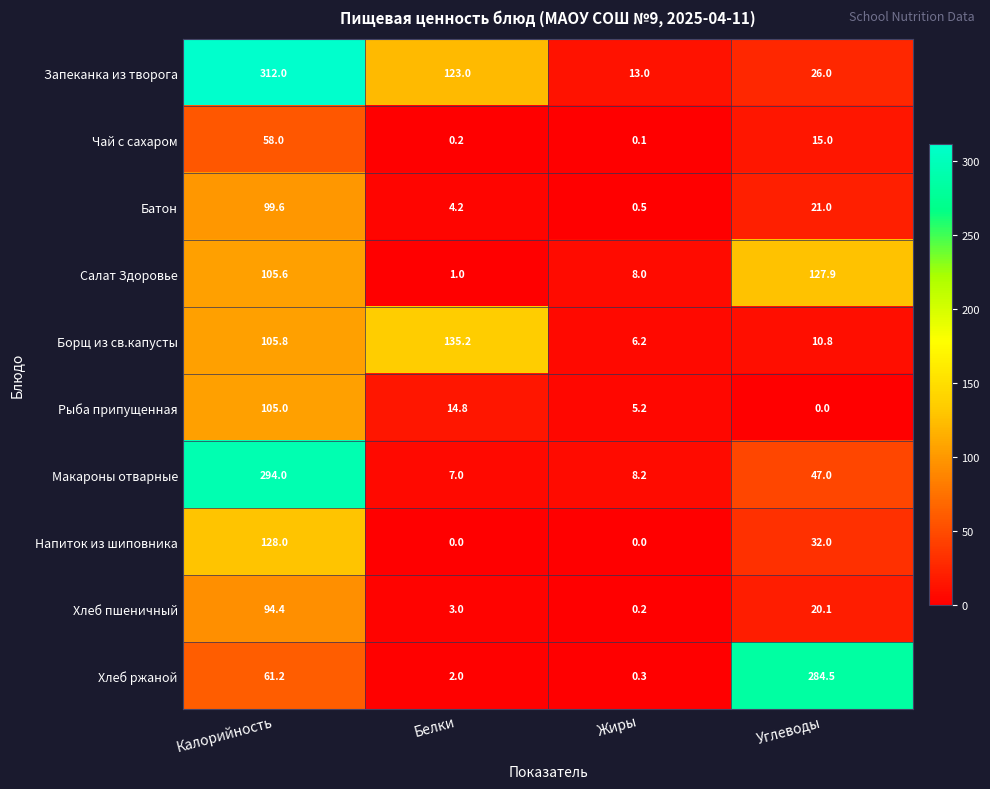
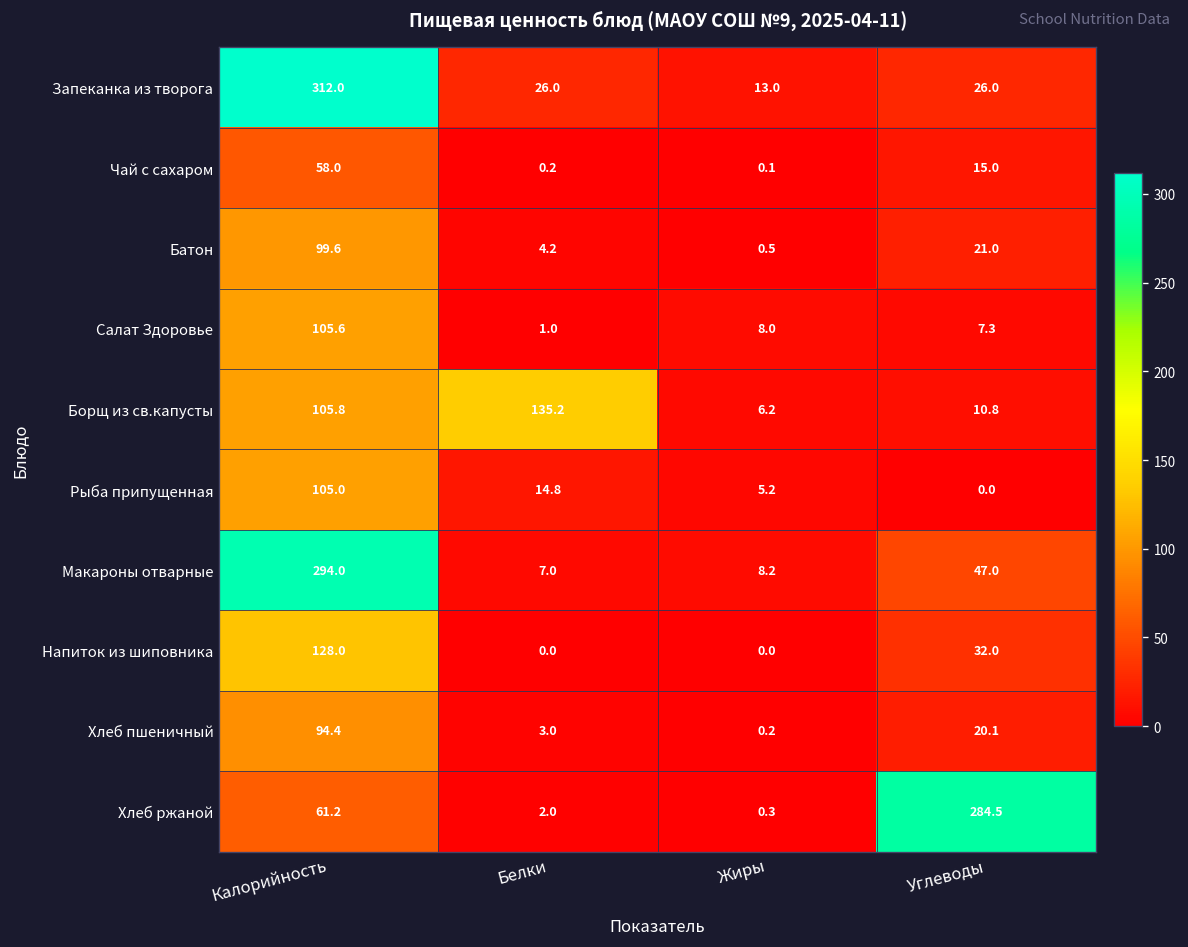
  {
    "Запеканка из творога": {
      "Калорийность": 312.0,
-     "Белки": 123.0,
+     "Белки": 26.0,
      "Жиры": 13.0,
      "Углеводы": 26.0
    },
    "Чай с сахаром": {
      "Калорийность": 58.0,
      "Белки": 0.2,
      "Жиры": 0.1,
      "Углеводы": 15.0
    },
    "Батон": {
      "Калорийность": 99.6,
      "Белки": 4.2,
      "Жиры": 0.5,
      "Углеводы": 21.0
    },
    "Салат Здоровье": {
      "Калорийность": 105.6,
      "Белки": 1.0,
      "Жиры": 8.0,
-     "Углеводы": 127.9
+     "Углеводы": 7.3
    },
    "Борщ из св.капусты": {
      "Калорийность": 105.8,
      "Белки": 135.2,
      "Жиры": 6.2,
      "Углеводы": 10.8
    },
    "Рыба припущенная": {
      "Калорийность": 105.0,
      "Белки": 14.8,
      "Жиры": 5.2,
      "Углеводы": 0.0
    },
    "Макароны отварные": {
      "Калорийность": 294.0,
      "Белки": 7.0,
      "Жиры": 8.2,
      "Углеводы": 47.0
    },
    "Напиток из шиповника": {
      "Калорийность": 128.0,
      "Белки": 0.0,
      "Жиры": 0.0,
      "Углеводы": 32.0
    },
    "Хлеб пшеничный": {
      "Калорийность": 94.4,
      "Белки": 3.0,
      "Жиры": 0.2,
      "Углеводы": 20.1
    },
    "Хлеб ржаной": {
      "Калорийность": 61.2,
      "Белки": 2.0,
      "Жиры": 0.3,
      "Углеводы": 284.5
    }
  }
